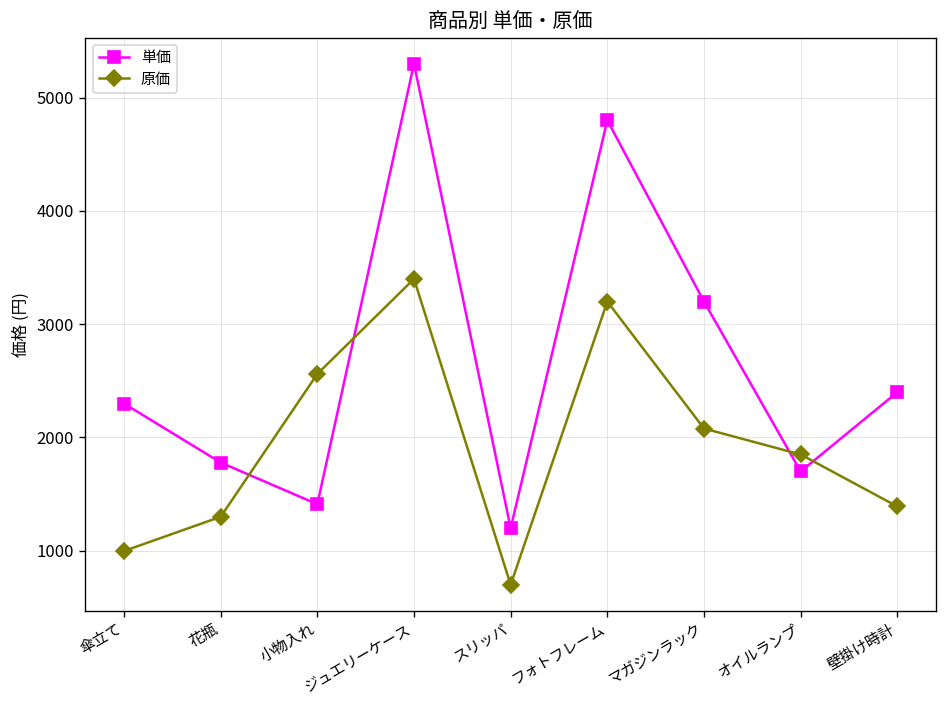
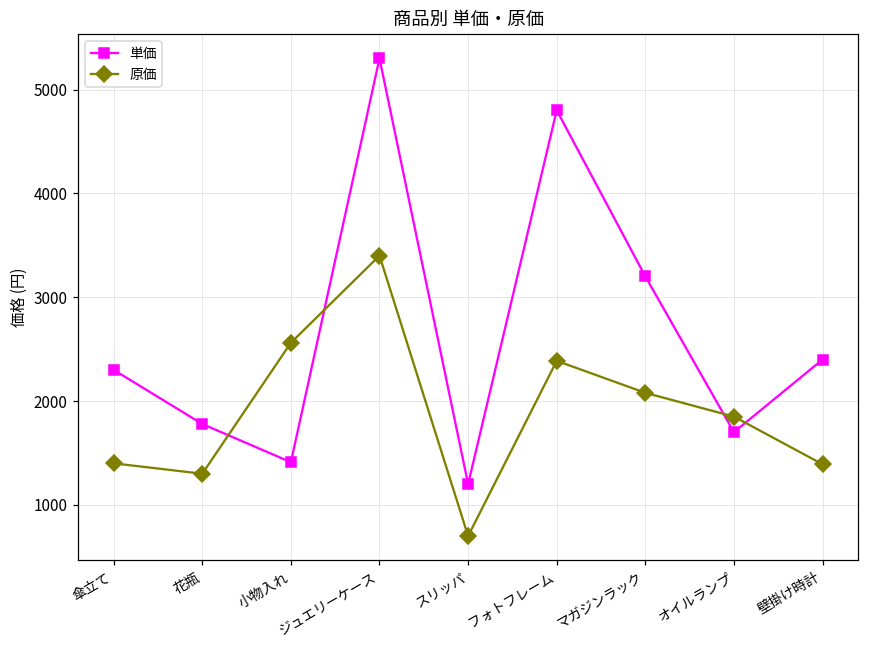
  {
    "単価": {
      "傘立て": 2300,
      "花瓶": 1800,
      "小物入れ": 1400,
      "ジュエリーケース": 5300,
      "スリッパ": 1200,
      "フォトフレーム": 4800,
      "マガジンラック": 3200,
      "オイルランプ": 1700,
      "壁掛け時計": 2400
    },
    "原価": {
-     "傘立て": 1000,
+     "傘立て": 1400,
      "花瓶": 1300,
      "小物入れ": 2600,
      "ジュエリーケース": 3400,
      "スリッパ": 700,
-     "フォトフレーム": 3200,
+     "フォトフレーム": 2400,
      "マガジンラック": 2100,
      "オイルランプ": 1900,
      "壁掛け時計": 1400
    }
  }
